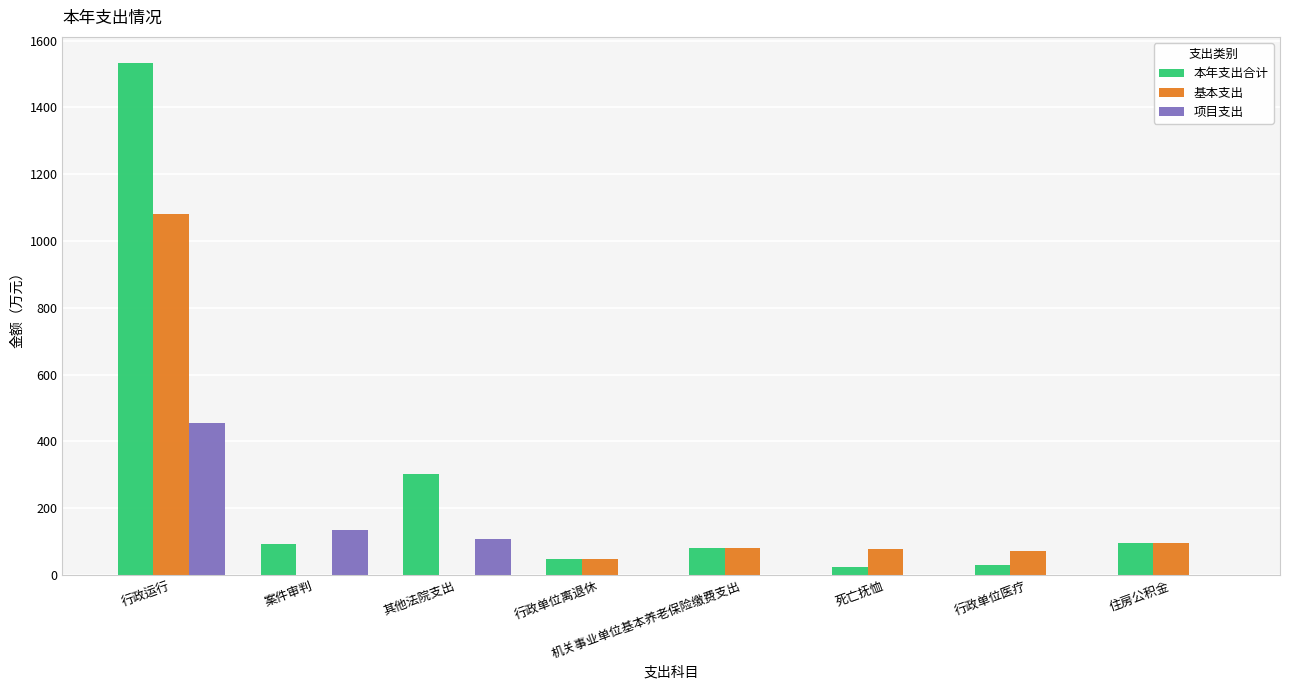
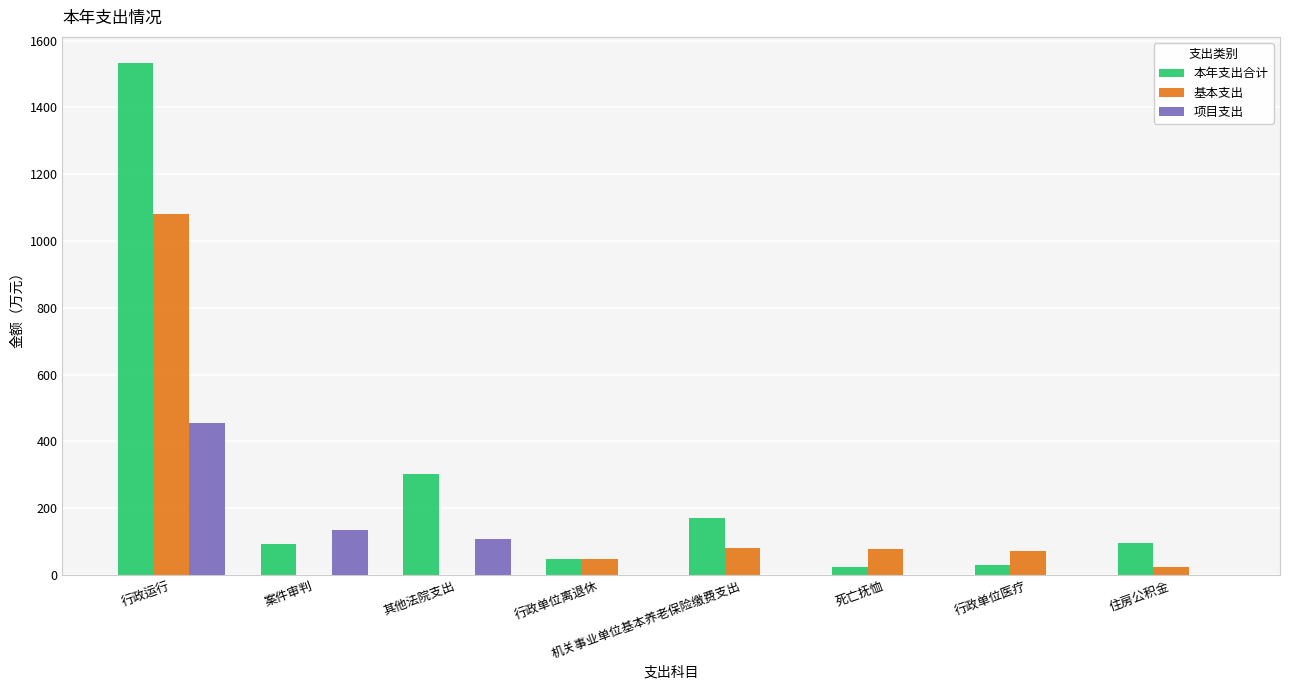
  {
    "本年支出合计": {
      "行政运行": 1530,
      "案件审判": 90,
      "其他法院支出": 300,
      "行政单位离退休": 50,
-     "机关事业单位基本养老保险缴费支出": 80,
+     "机关事业单位基本养老保险缴费支出": 170,
      "死亡抚恤": 20,
      "行政单位医疗": 30,
      "住房公积金": 100
    },
    "基本支出": {
      "行政运行": 1080,
      "案件审判": 0,
      "其他法院支出": 0,
      "行政单位离退休": 50,
      "机关事业单位基本养老保险缴费支出": 80,
      "死亡抚恤": 80,
      "行政单位医疗": 70,
-     "住房公积金": 100
+     "住房公积金": 20
    },
    "项目支出": {
      "行政运行": 450,
      "案件审判": 130,
      "其他法院支出": 110,
      "行政单位离退休": 0,
      "机关事业单位基本养老保险缴费支出": 0,
      "死亡抚恤": 0,
      "行政单位医疗": 0,
      "住房公积金": 0
    }
  }
